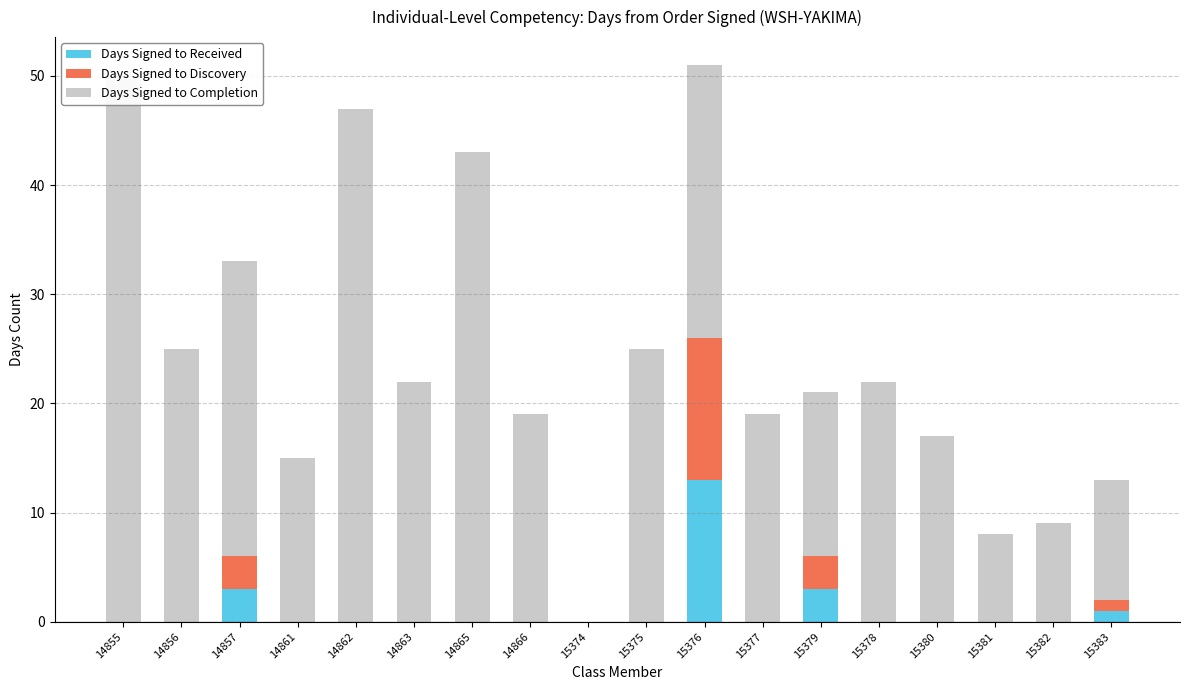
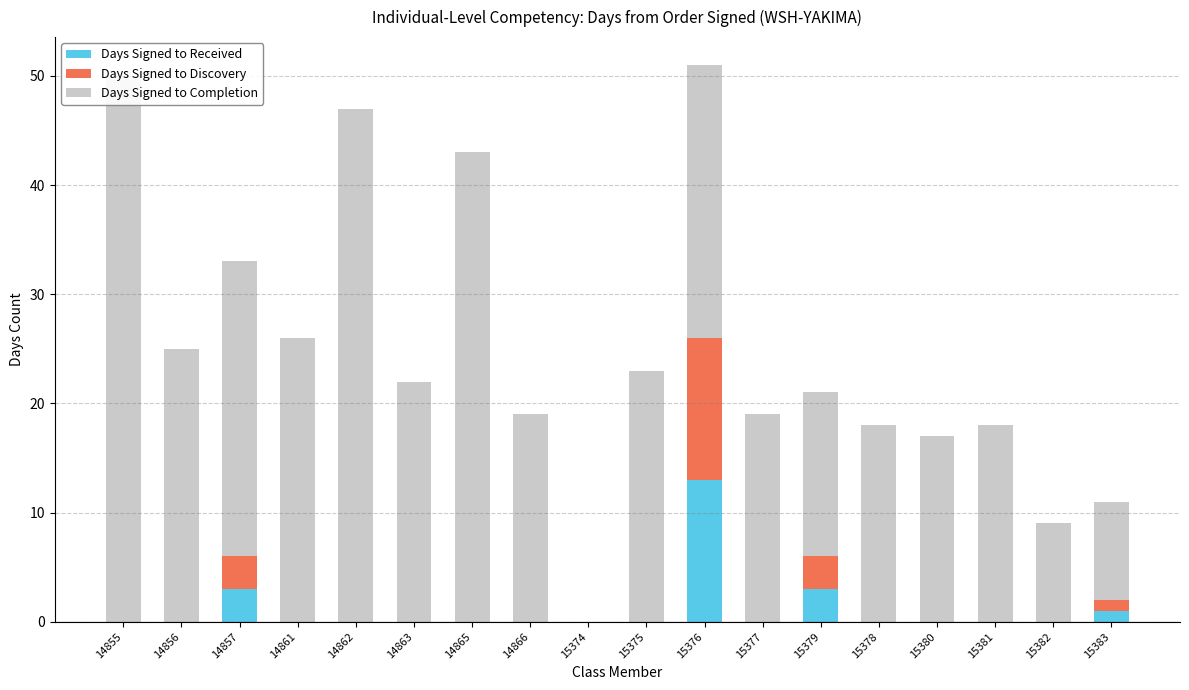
  {
    "Days Signed to Discovery": {
      "14855": 0,
      "14856": 0,
      "14857": 3,
      "14861": 0,
      "14862": 0,
      "14863": 0,
      "14865": 0,
      "14866": 0,
      "15374": 0,
      "15375": 0,
      "15376": 13,
      "15377": 0,
      "15379": 3,
      "15378": 0,
      "15380": 0,
      "15381": 0,
      "15382": 0,
      "15383": 1
    },
    "Days Signed to Completion": {
      "14856": 25,
      "14857": 27,
-     "14861": 15,
+     "14861": 26,
      "14862": 47,
      "14863": 22,
      "14865": 43,
      "14866": 19,
      "15374": 0,
-     "15375": 25,
+     "15375": 23,
      "15376": 25,
      "15377": 19,
      "15379": 15,
-     "15378": 22,
+     "15378": 18,
      "15380": 17,
-     "15381": 8,
+     "15381": 18,
      "15382": 9,
-     "15383": 11
+     "15383": 9
    }
  }
